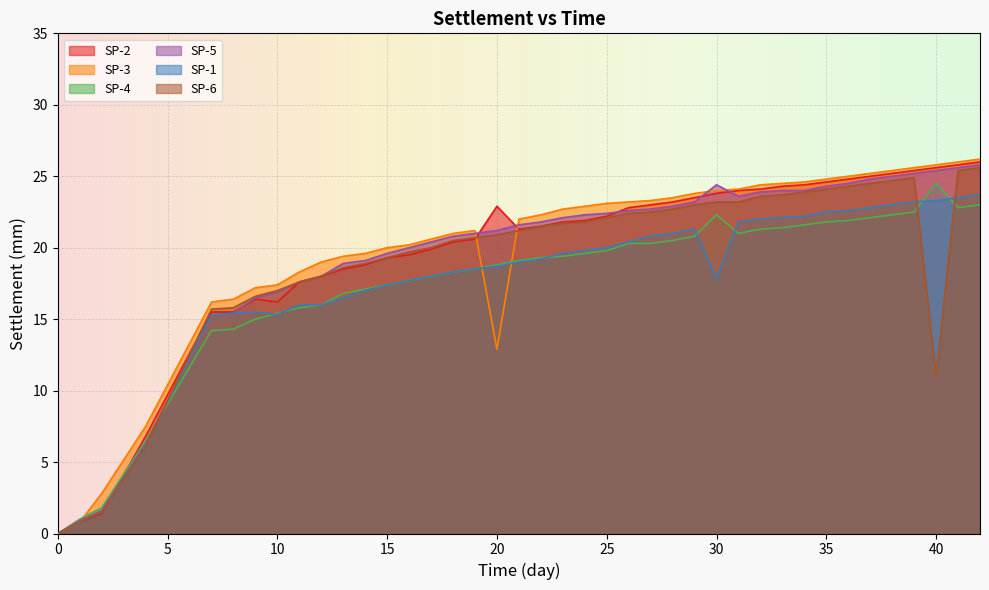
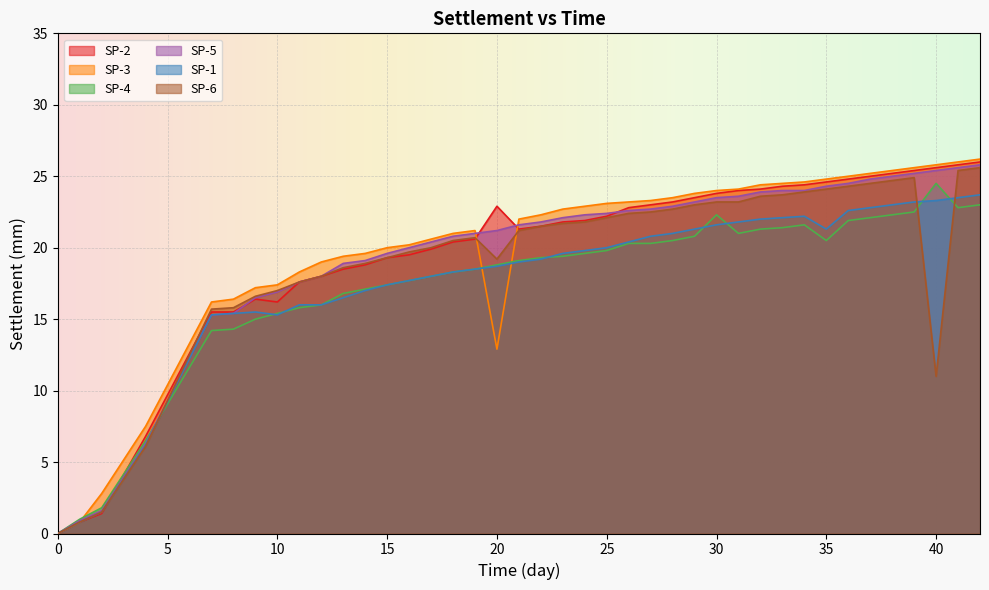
  {
    "SP-2": {
      "10": 16.2,
      "20": 22.9,
      "30": 23.8,
      "35": 24.6,
      "40": 25.6
    },
    "SP-3": {
      "10": 17.4,
      "15": 20.0,
      "20": 12.9,
      "25": 23.1,
      "30": 24.0,
      "35": 24.8,
      "40": 25.8
    },
    "SP-4": {
      "25": 19.8,
      "30": 22.3,
-     "35": 21.8,
+     "35": 20.5,
      "40": 24.5
    },
    "SP-5": {
      "15": 19.6,
      "20": 21.2,
      "25": 22.4,
-     "30": 24.4,
+     "30": 23.5,
      "35": 24.3,
      "40": 25.4
    },
    "SP-1": {
      "25": 20.0,
-     "30": 17.8,
-     "35": 22.5,
+     "30": 21.6,
+     "35": 21.3,
      "40": 23.3
    },
    "SP-6": {
-     "20": 20.9,
+     "20": 19.2,
      "30": 23.2,
      "35": 24.1,
      "40": 11.0
    }
  }
